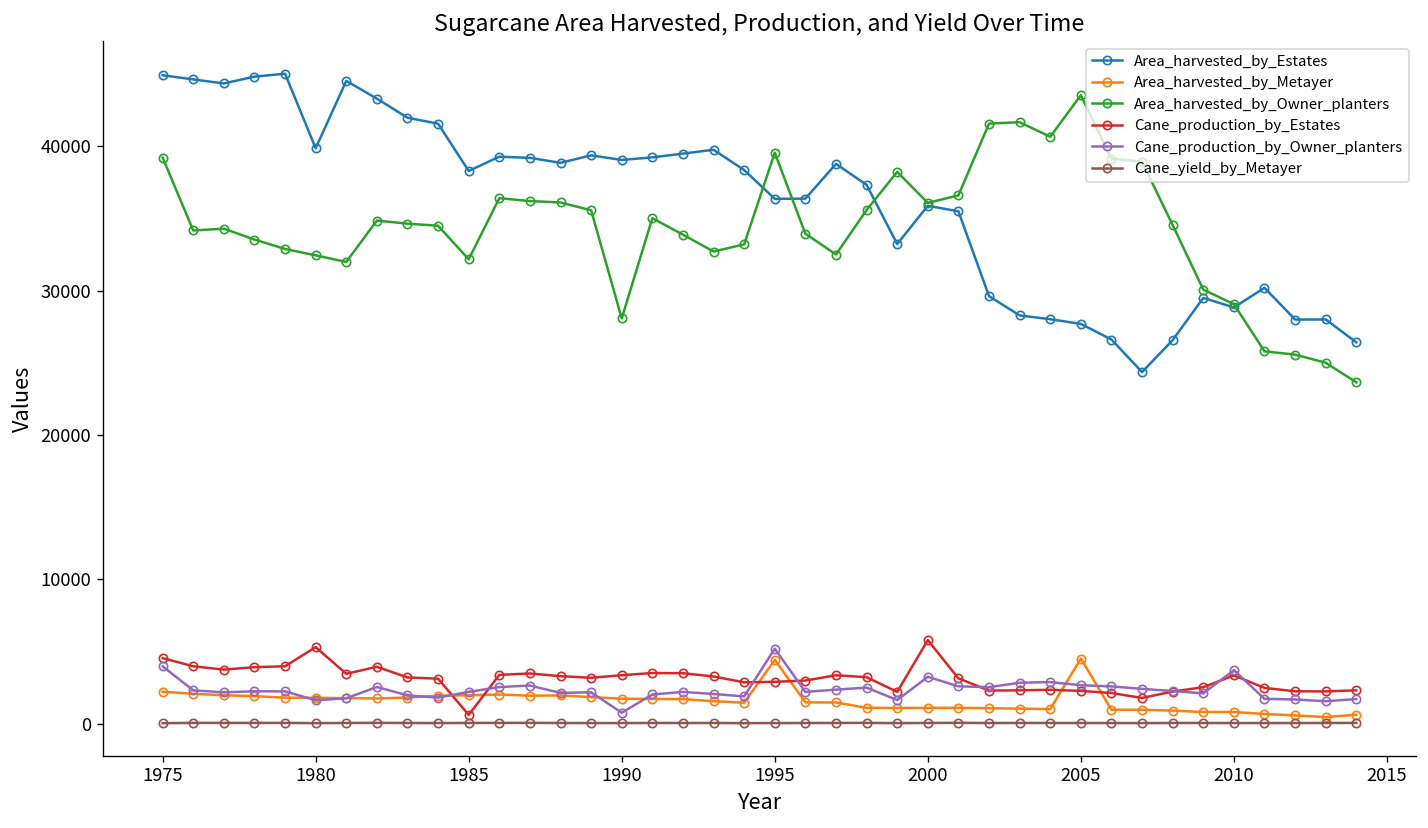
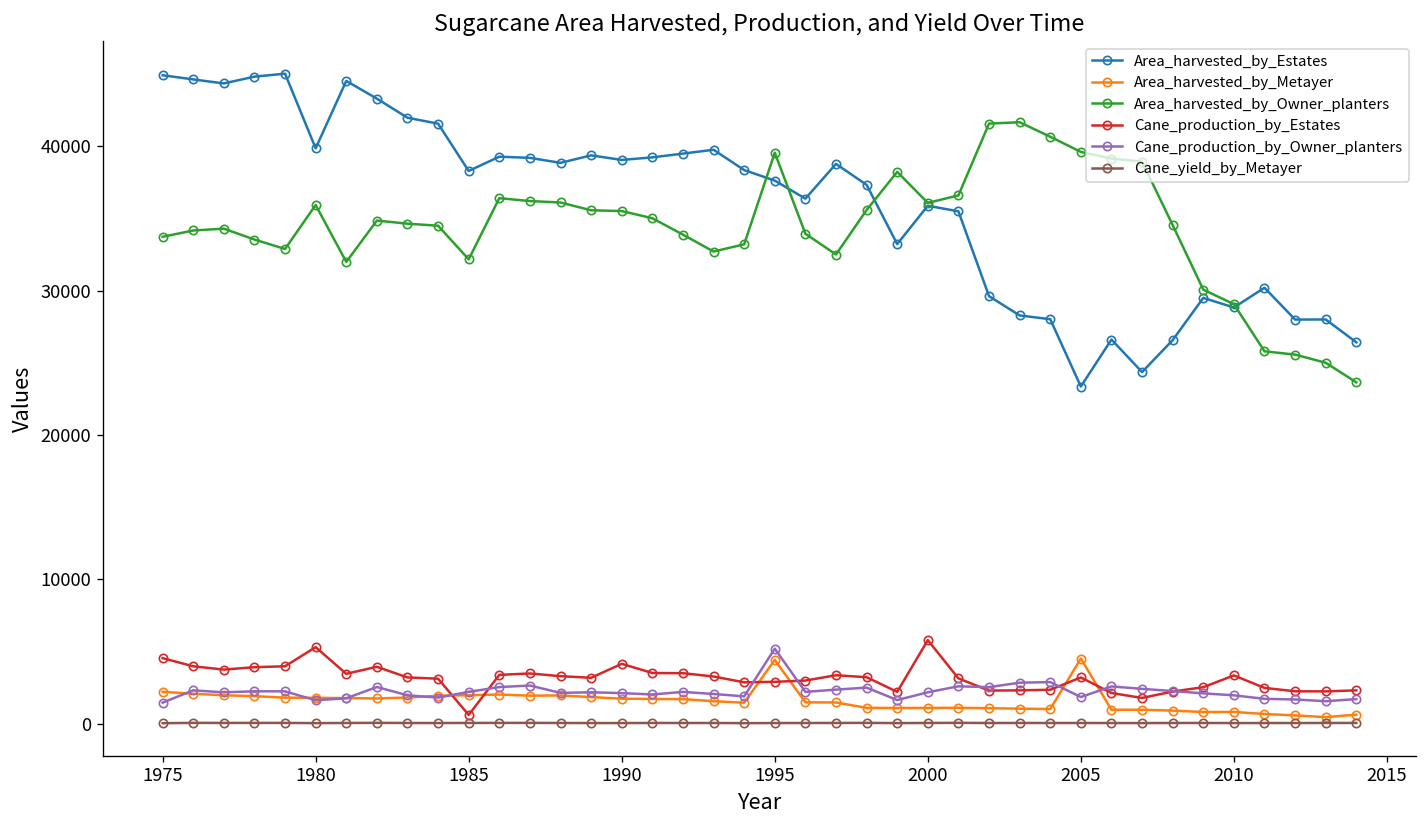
  {
    "Area_harvested_by_Estates": {
      "1975": 44900,
      "1980": 39900,
      "1985": 38300,
      "1990": 39100,
-     "1995": 36400,
-     "2005": 27700,
+     "1995": 37600,
+     "2005": 23400,
      "2010": 28800
    },
    "Area_harvested_by_Metayer": {
      "1975": 2200,
      "1985": 2000,
      "1990": 1700,
      "1995": 4400,
      "2000": 1100,
      "2005": 4500,
      "2010": 800
    },
    "Area_harvested_by_Owner_planters": {
-     "1975": 39200,
-     "1980": 32400,
+     "1975": 33700,
+     "1980": 35900,
      "1985": 32200,
-     "1990": 28100,
+     "1990": 35500,
      "1995": 39600,
-     "2005": 43500,
+     "2005": 39600,
      "2010": 29100
    },
    "Cane_production_by_Estates": {
      "1975": 4500,
      "1980": 5300,
      "1985": 600,
-     "1990": 3400,
+     "1990": 4100,
      "1995": 2900,
      "2000": 5800,
-     "2005": 2300,
+     "2005": 3200,
      "2010": 3300
    },
    "Cane_production_by_Owner_planters": {
-     "1975": 4000,
+     "1975": 1500,
      "1985": 2200,
-     "1990": 800,
+     "1990": 2100,
      "1995": 5200,
-     "2000": 3200,
-     "2005": 2700,
-     "2010": 3700
+     "2000": 2200,
+     "2005": 1800,
+     "2010": 2000
    },
    "Cane_yield_by_Metayer": {
      "1975": 0,
      "1980": 0,
      "1985": 100,
      "1990": 0,
      "1995": 0,
      "2000": 100,
      "2005": 0,
      "2010": 0
    }
  }
